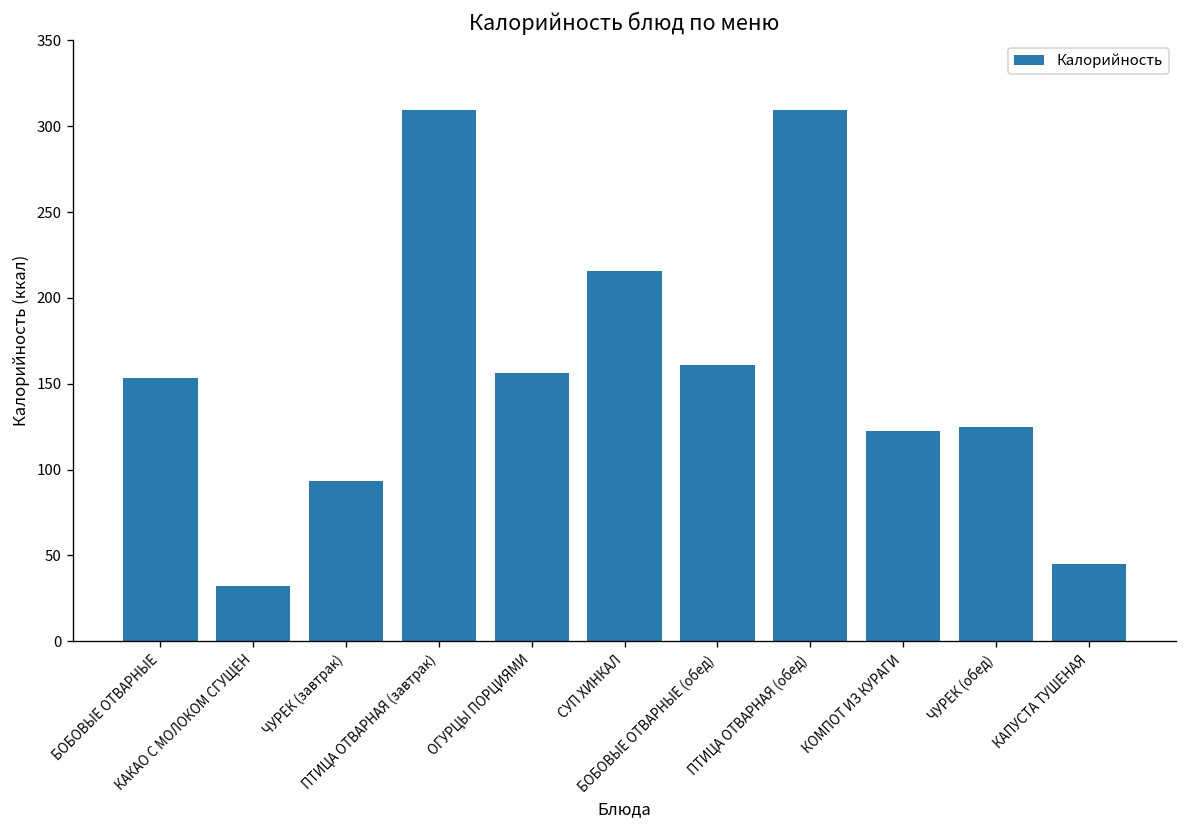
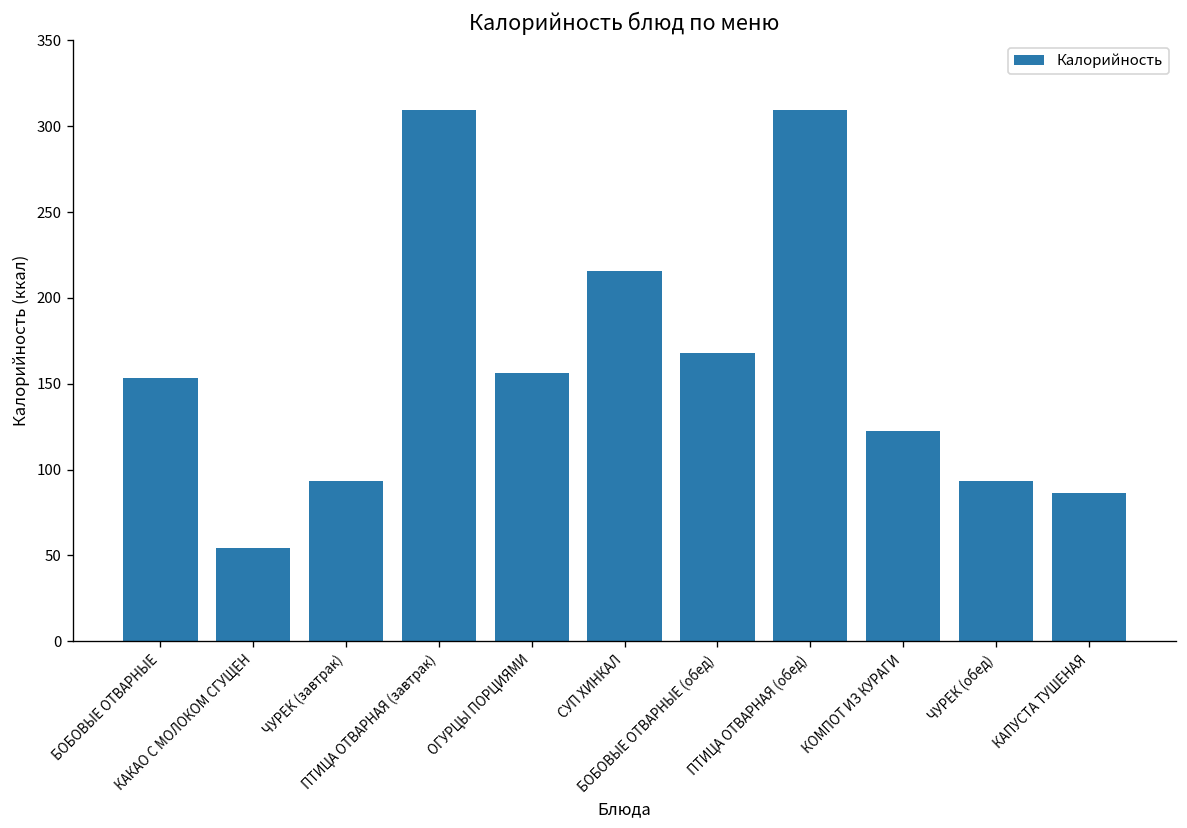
  {
    "БОБОВЫЕ ОТВАРНЫЕ": 153,
-   "КАКАО С МОЛОКОМ СГУЩЕН": 32,
+   "КАКАО С МОЛОКОМ СГУЩЕН": 54,
    "ЧУРЕК (завтрак)": 94,
    "ПТИЦА ОТВАРНАЯ (завтрак)": 309,
    "ОГУРЦЫ ПОРЦИЯМИ": 156,
    "СУП ХИНКАЛ": 216,
-   "БОБОВЫЕ ОТВАРНЫЕ (обед)": 161,
+   "БОБОВЫЕ ОТВАРНЫЕ (обед)": 168,
    "ПТИЦА ОТВАРНАЯ (обед)": 309,
    "КОМПОТ ИЗ КУРАГИ": 122,
-   "ЧУРЕК (обед)": 125,
-   "КАПУСТА ТУШЕНАЯ": 45
+   "ЧУРЕК (обед)": 94,
+   "КАПУСТА ТУШЕНАЯ": 86
  }
